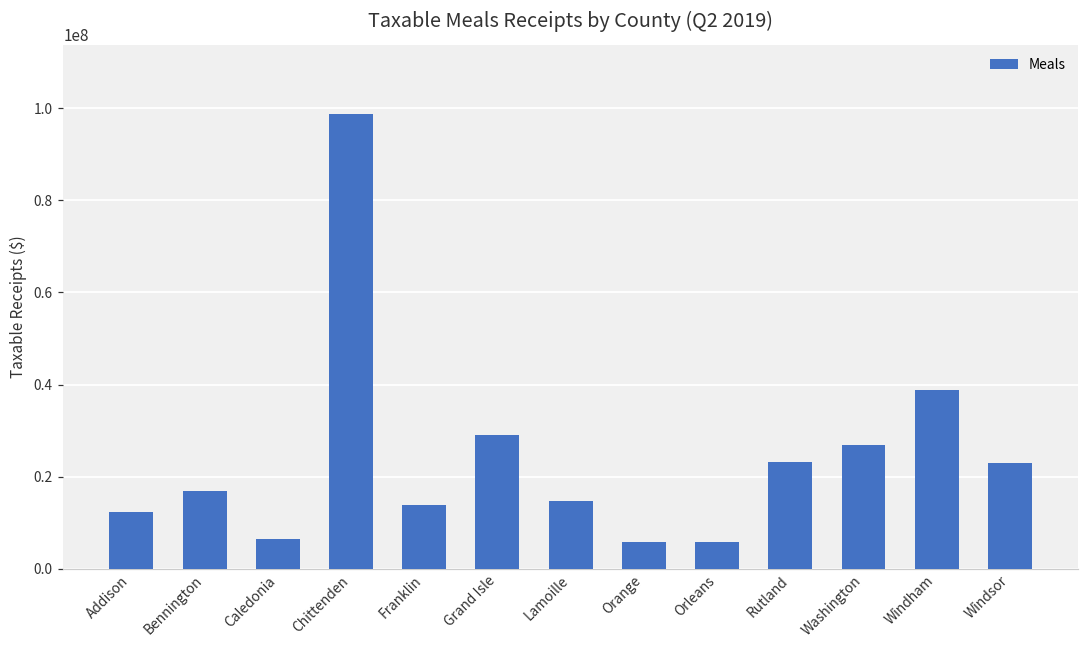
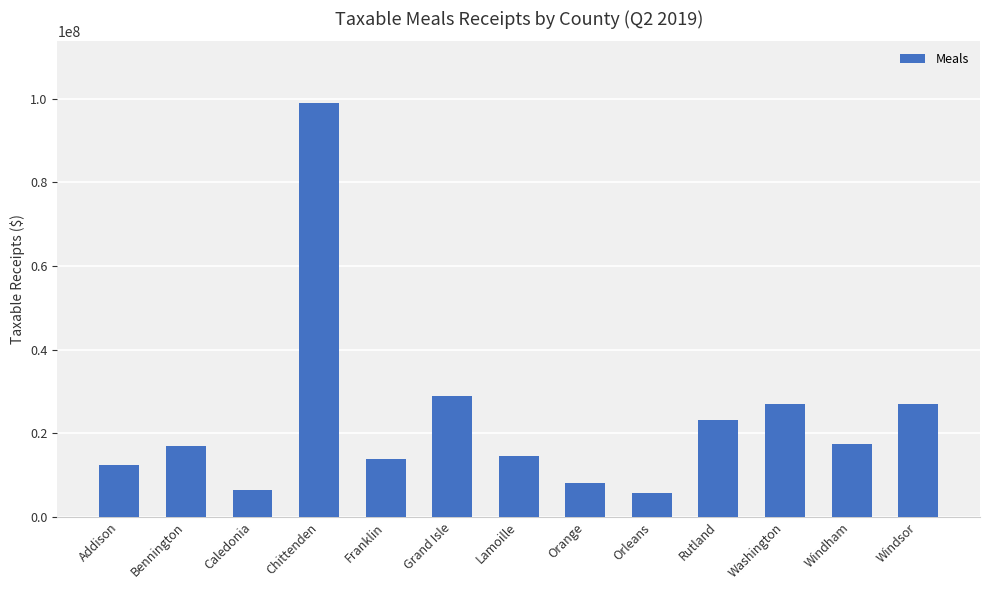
  {
    "Addison": 12000000,
    "Bennington": 17000000,
    "Caledonia": 6000000,
    "Chittenden": 99000000,
    "Franklin": 14000000,
    "Grand Isle": 29000000,
    "Lamoille": 15000000,
-   "Orange": 6000000,
+   "Orange": 8000000,
    "Orleans": 6000000,
    "Rutland": 23000000,
    "Washington": 27000000,
-   "Windham": 39000000,
-   "Windsor": 23000000
+   "Windham": 17000000,
+   "Windsor": 27000000
  }
